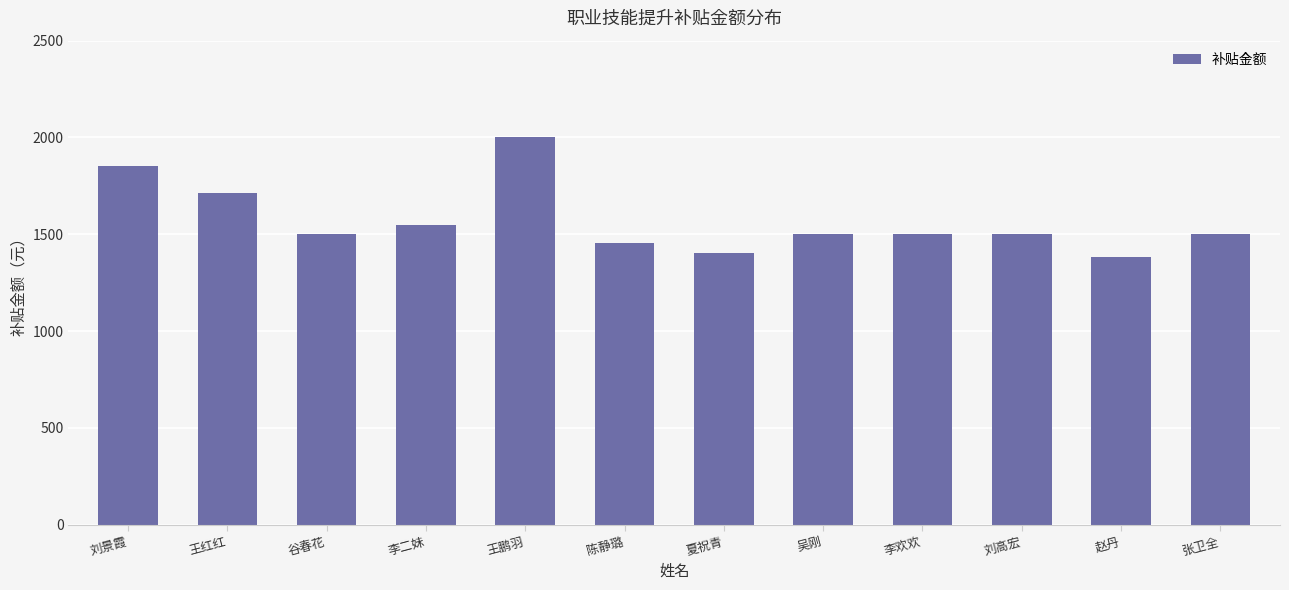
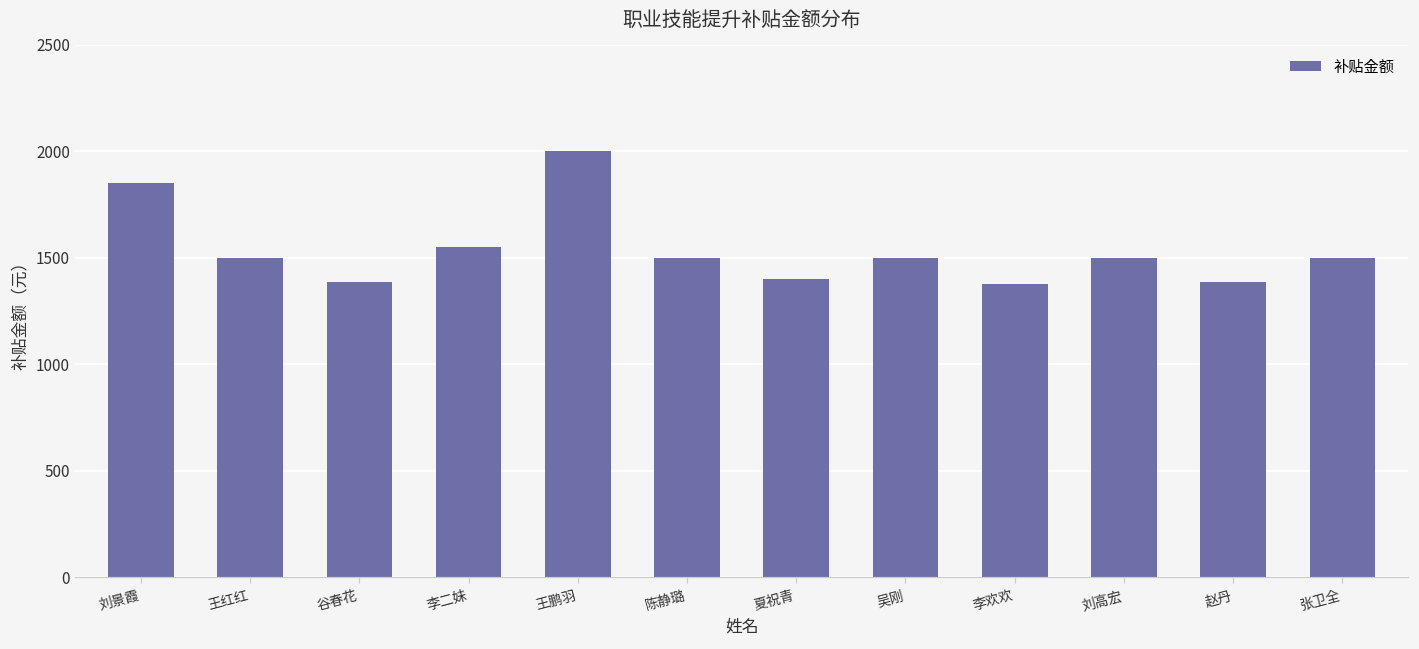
  {
    "刘景霞": 1850,
-   "王红红": 1720,
-   "谷春花": 1500,
+   "王红红": 1500,
+   "谷春花": 1390,
    "李二妹": 1550,
    "王鹏羽": 2000,
-   "陈静璐": 1450,
+   "陈静璐": 1500,
    "夏祝青": 1400,
    "吴刚": 1500,
-   "李欢欢": 1500,
+   "李欢欢": 1380,
    "刘高宏": 1500,
    "赵丹": 1390,
    "张卫全": 1500
  }
